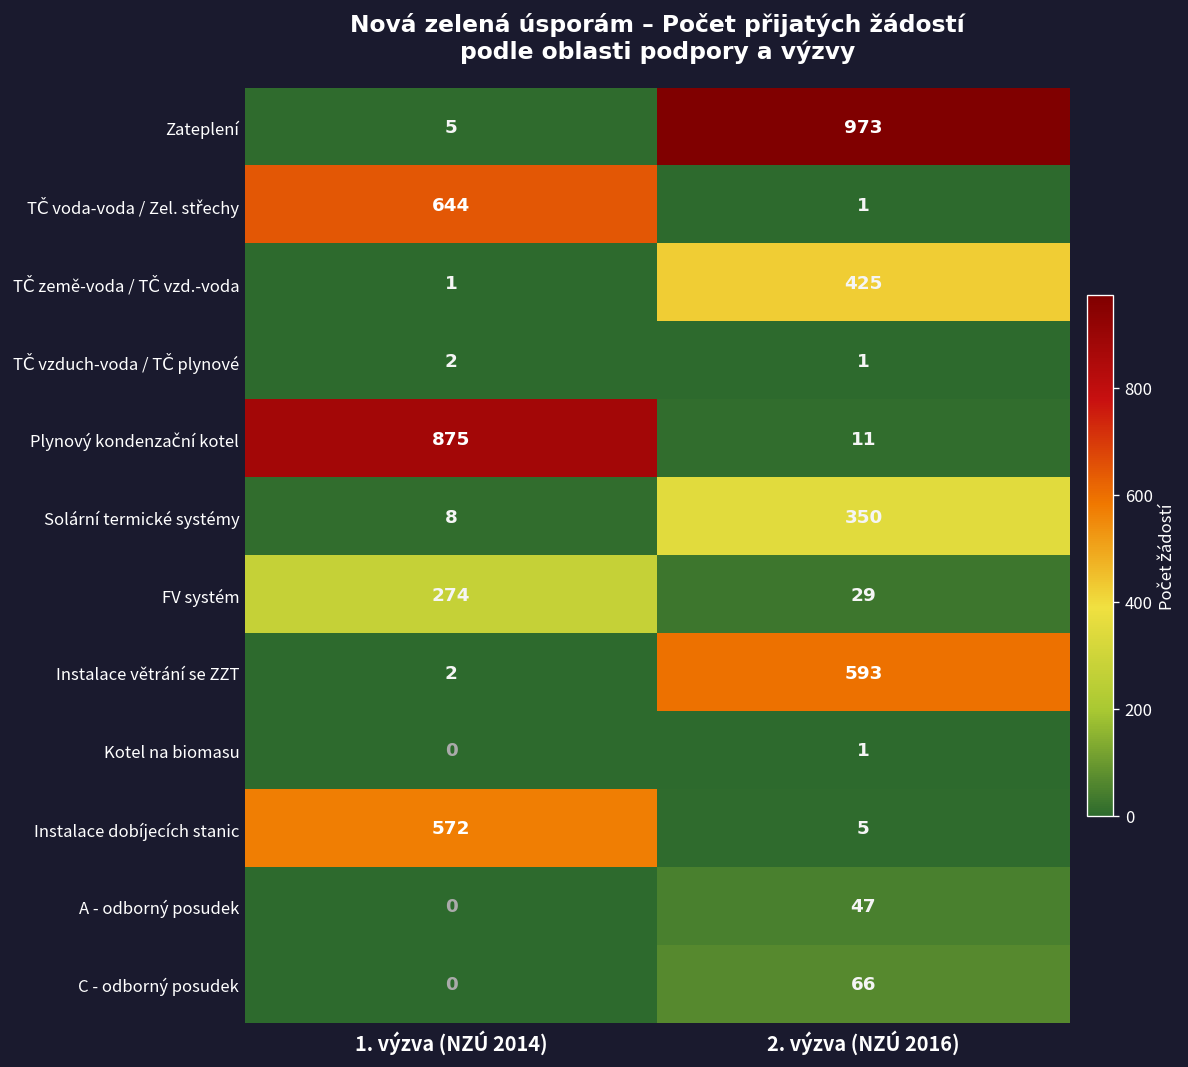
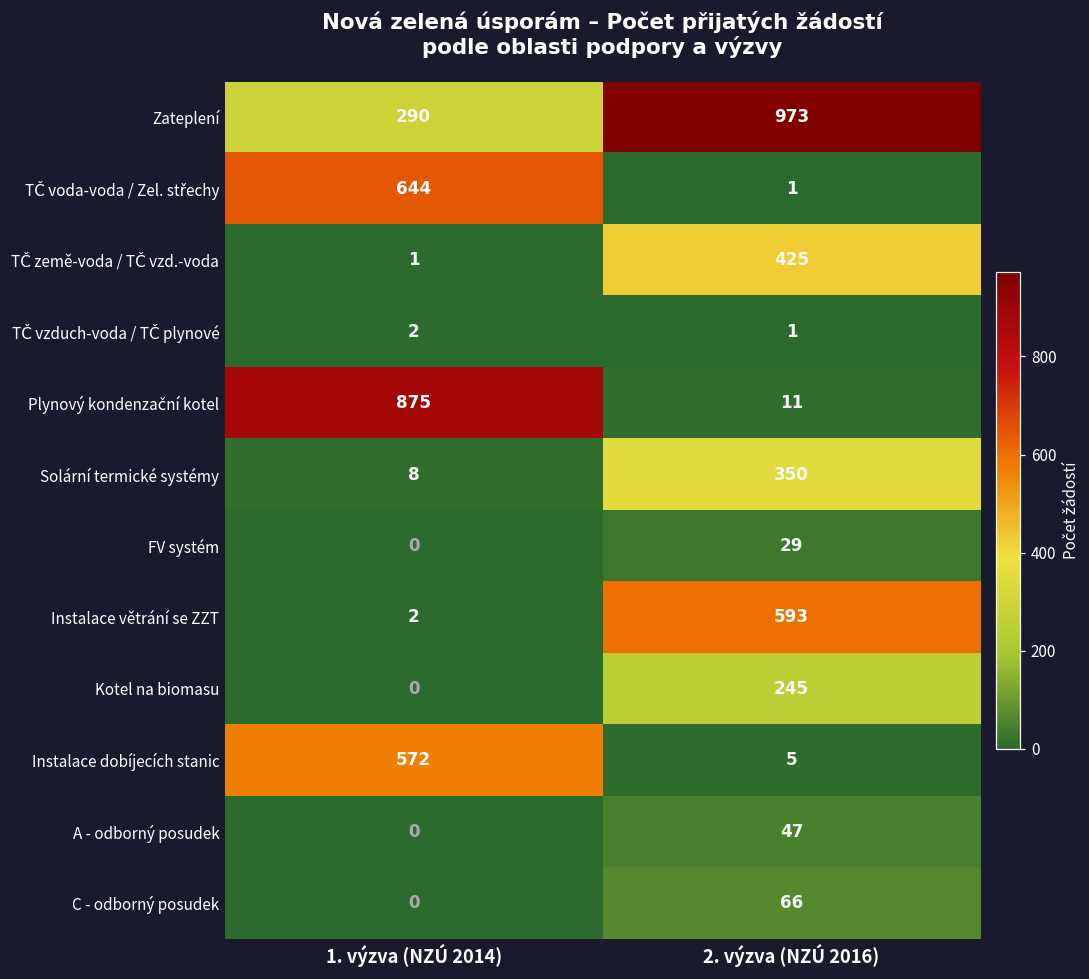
  {
    "Zateplení": {
-     "1. výzva (NZÚ 2014)": 5,
+     "1. výzva (NZÚ 2014)": 290,
      "2. výzva (NZÚ 2016)": 973
    },
    "TČ voda-voda / Zel. střechy": {
      "1. výzva (NZÚ 2014)": 644,
      "2. výzva (NZÚ 2016)": 1
    },
    "TČ země-voda / TČ vzd.-voda": {
      "1. výzva (NZÚ 2014)": 1,
      "2. výzva (NZÚ 2016)": 425
    },
    "TČ vzduch-voda / TČ plynové": {
      "1. výzva (NZÚ 2014)": 2,
      "2. výzva (NZÚ 2016)": 1
    },
    "Plynový kondenzační kotel": {
      "1. výzva (NZÚ 2014)": 875,
      "2. výzva (NZÚ 2016)": 11
    },
    "Solární termické systémy": {
      "1. výzva (NZÚ 2014)": 8,
      "2. výzva (NZÚ 2016)": 350
    },
    "FV systém": {
-     "1. výzva (NZÚ 2014)": 274,
+     "1. výzva (NZÚ 2014)": 0,
      "2. výzva (NZÚ 2016)": 29
    },
    "Instalace větrání se ZZT": {
      "1. výzva (NZÚ 2014)": 2,
      "2. výzva (NZÚ 2016)": 593
    },
    "Kotel na biomasu": {
      "1. výzva (NZÚ 2014)": 0,
-     "2. výzva (NZÚ 2016)": 1
+     "2. výzva (NZÚ 2016)": 245
    },
    "Instalace dobíjecích stanic": {
      "1. výzva (NZÚ 2014)": 572,
      "2. výzva (NZÚ 2016)": 5
    },
    "A - odborný posudek": {
      "1. výzva (NZÚ 2014)": 0,
      "2. výzva (NZÚ 2016)": 47
    },
    "C - odborný posudek": {
      "1. výzva (NZÚ 2014)": 0,
      "2. výzva (NZÚ 2016)": 66
    }
  }
